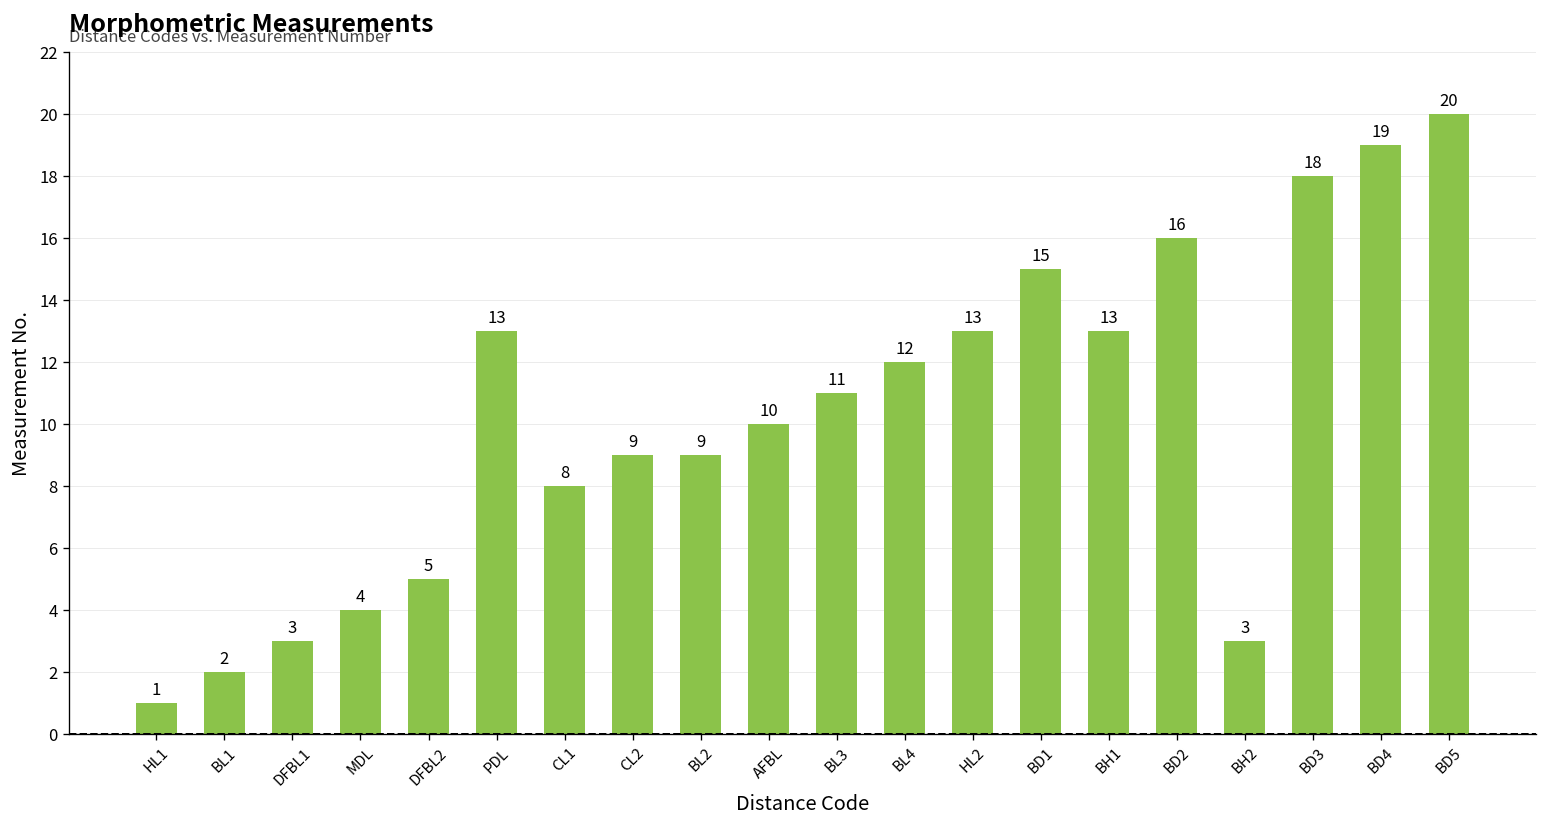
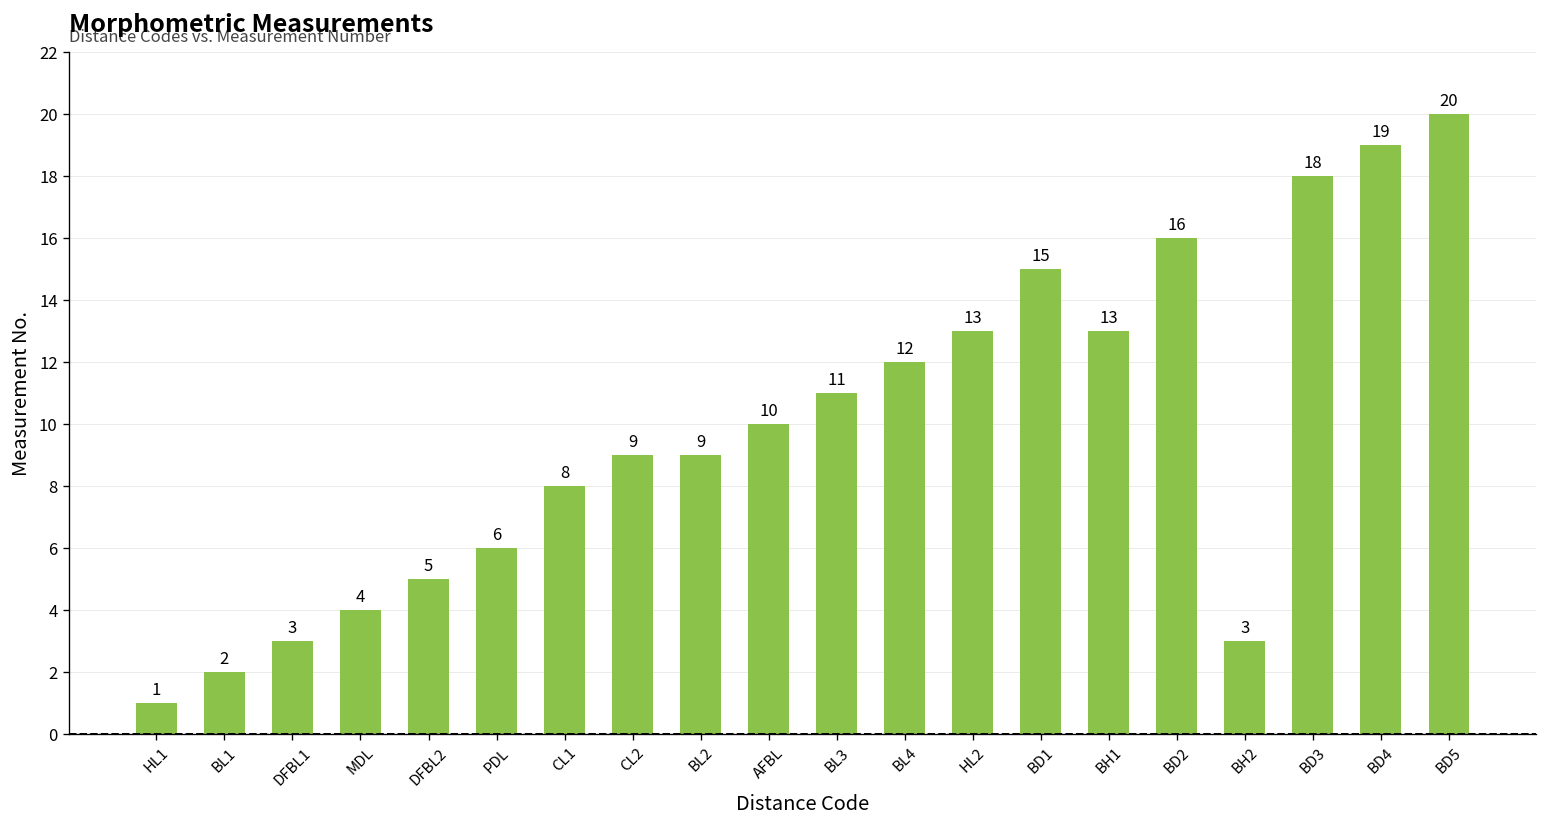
  {
    "HL1": 1,
    "BL1": 2,
    "DFBL1": 3,
    "MDL": 4,
    "DFBL2": 5,
-   "PDL": 13,
+   "PDL": 6,
    "CL1": 8,
    "CL2": 9,
    "BL2": 9,
    "AFBL": 10,
    "BL3": 11,
    "BL4": 12,
    "HL2": 13,
    "BD1": 15,
    "BH1": 13,
    "BD2": 16,
    "BH2": 3,
    "BD3": 18,
    "BD4": 19,
    "BD5": 20
  }
